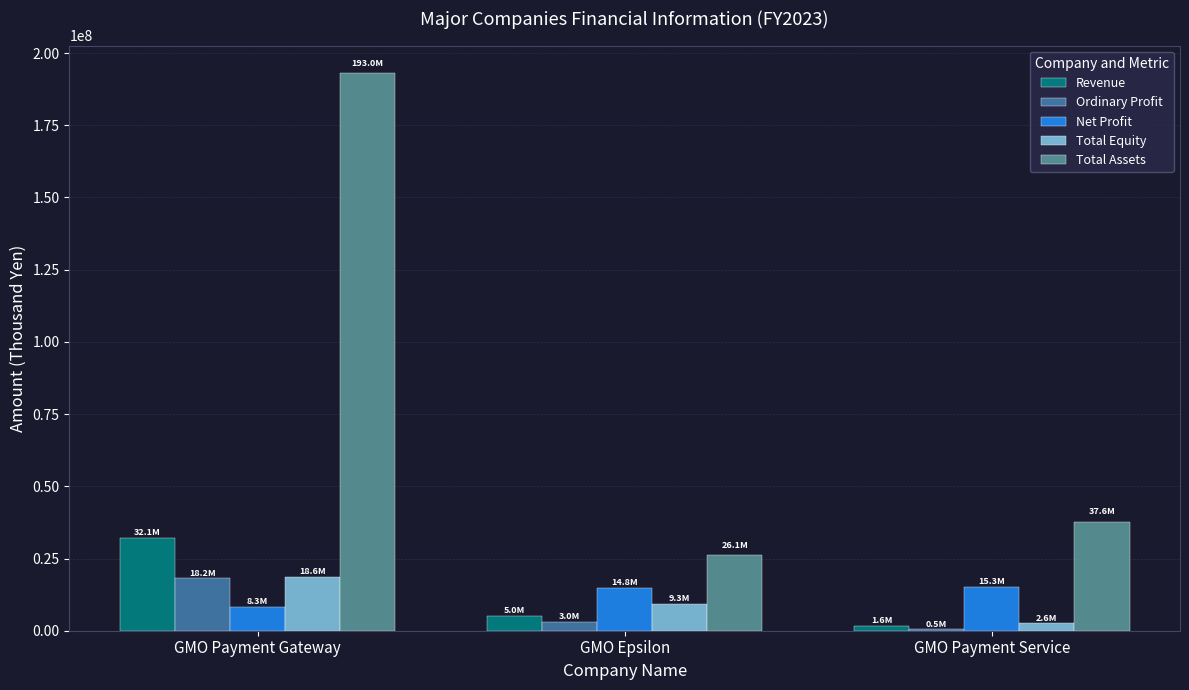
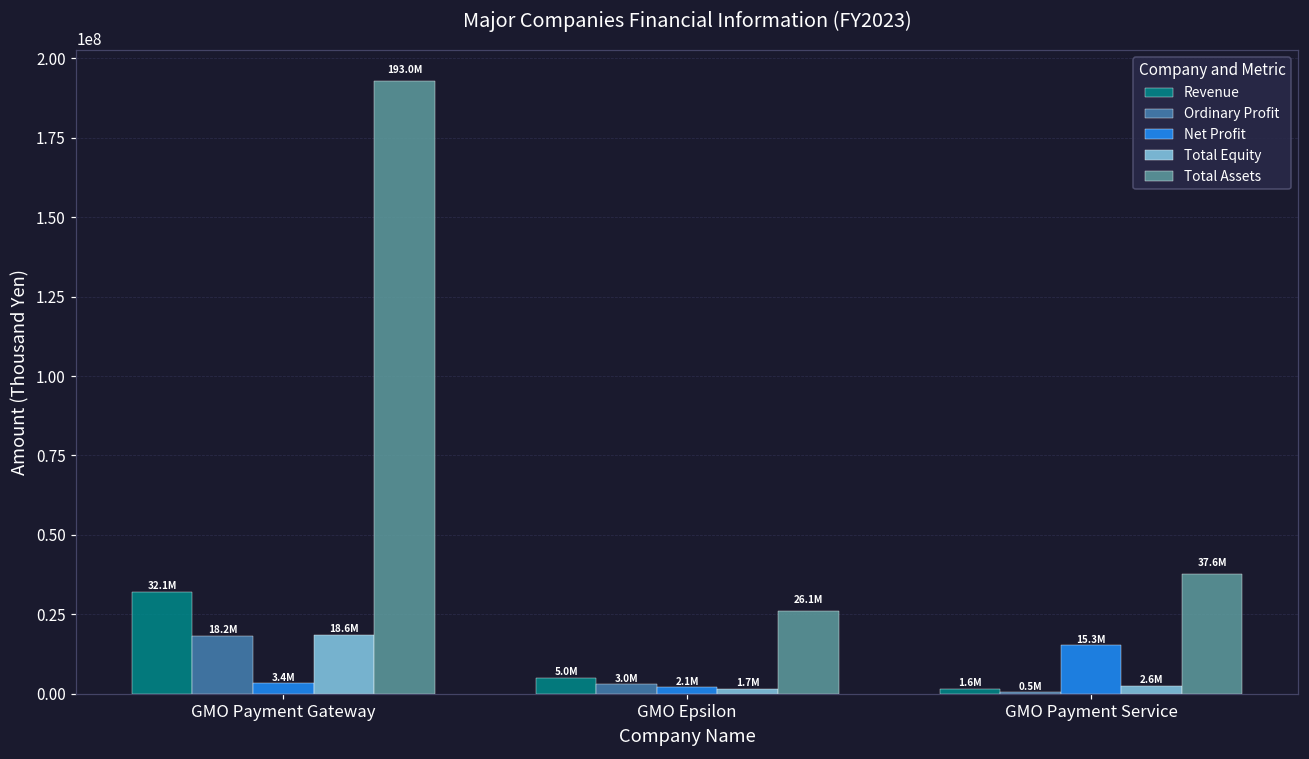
  {
    "Revenue": {
      "GMO Payment Gateway": "32.1M",
      "GMO Epsilon": "5.0M",
      "GMO Payment Service": "1.6M"
    },
    "Net Profit": {
-     "GMO Payment Gateway": "8.3M",
-     "GMO Epsilon": "14.8M",
+     "GMO Payment Gateway": "3.4M",
+     "GMO Epsilon": "2.1M",
      "GMO Payment Service": "15.3M"
    },
    "Total Equity": {
      "GMO Payment Gateway": "18.6M",
-     "GMO Epsilon": "9.3M",
+     "GMO Epsilon": "1.7M",
      "GMO Payment Service": "2.6M"
    }
  }
